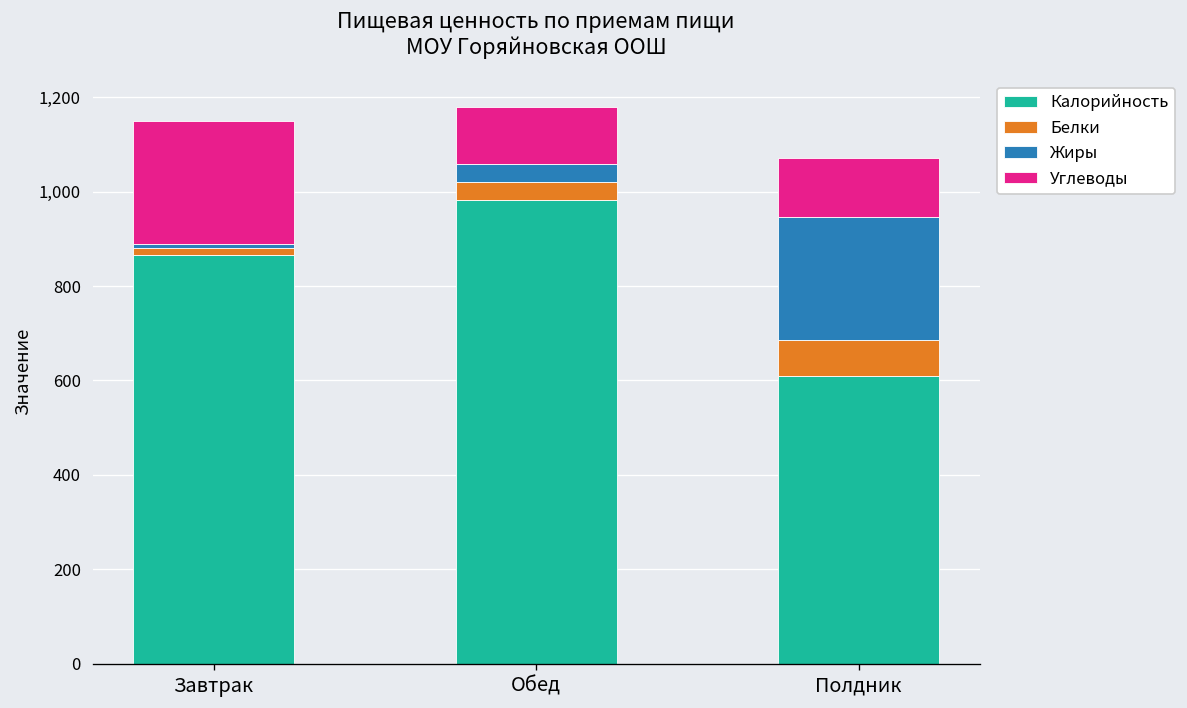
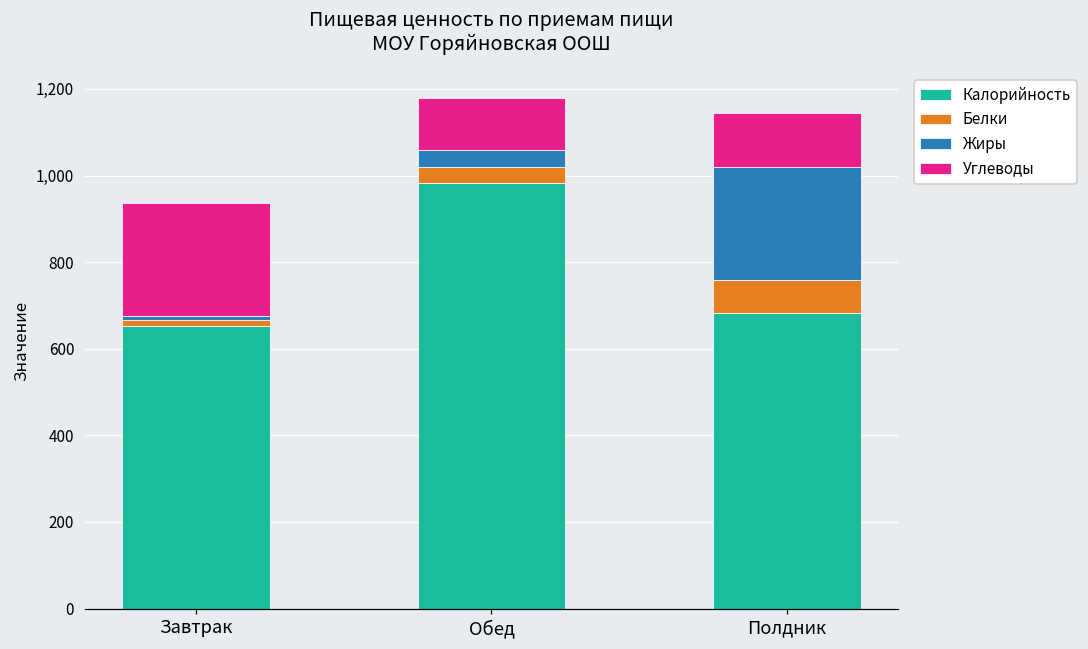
  {
    "Калорийность": {
-     "Завтрак": 870,
+     "Завтрак": 650,
      "Обед": 980,
-     "Полдник": 610
+     "Полдник": 680
    },
    "Белки": {
      "Завтрак": 10,
      "Обед": 40,
      "Полдник": 80
    },
    "Жиры": {
      "Завтрак": 10,
      "Обед": 40,
      "Полдник": 260
    },
    "Углеводы": {
      "Завтрак": 260,
      "Обед": 120,
      "Полдник": 120
    }
  }
